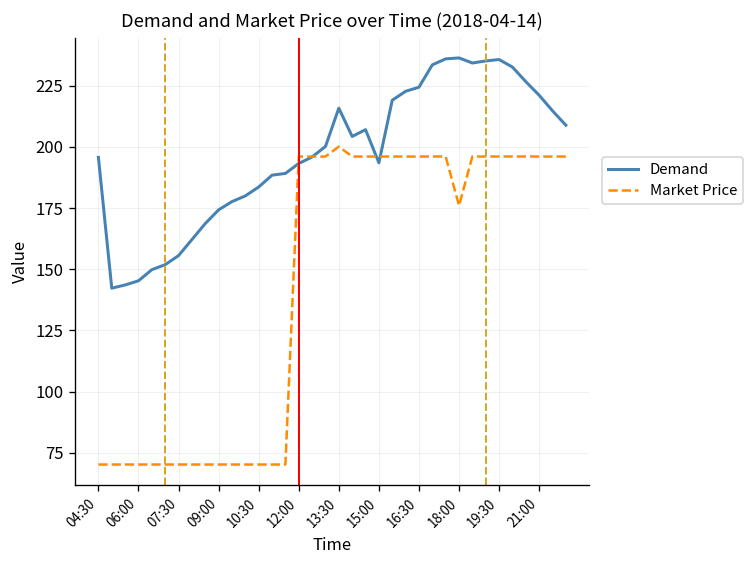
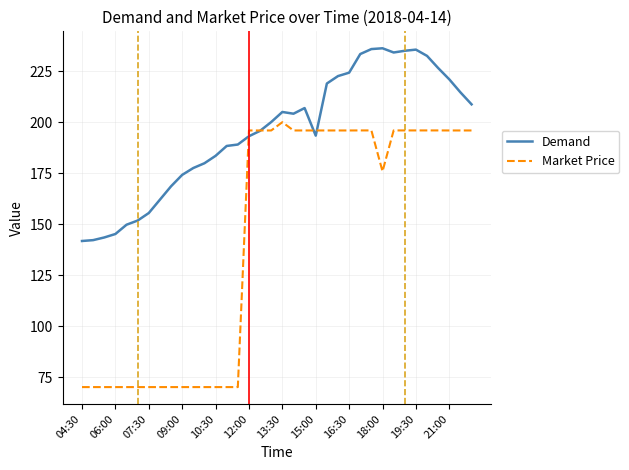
  {
    "Demand": {
-     "04:30": 196,
+     "04:30": 142,
      "06:00": 145,
      "07:30": 156,
      "09:00": 174,
      "10:30": 184,
      "12:00": 193,
-     "13:30": 216,
+     "13:30": 205,
      "15:00": 194,
      "16:30": 224,
      "18:00": 236,
      "19:30": 236,
      "21:00": 221
    },
    "Market Price": {
      "04:30": 70,
      "06:00": 70,
      "07:30": 70,
      "09:00": 70,
      "10:30": 70,
      "12:00": 196,
      "13:30": 200,
      "15:00": 196,
      "16:30": 196,
      "18:00": 176,
      "19:30": 196,
      "21:00": 196
    }
  }
